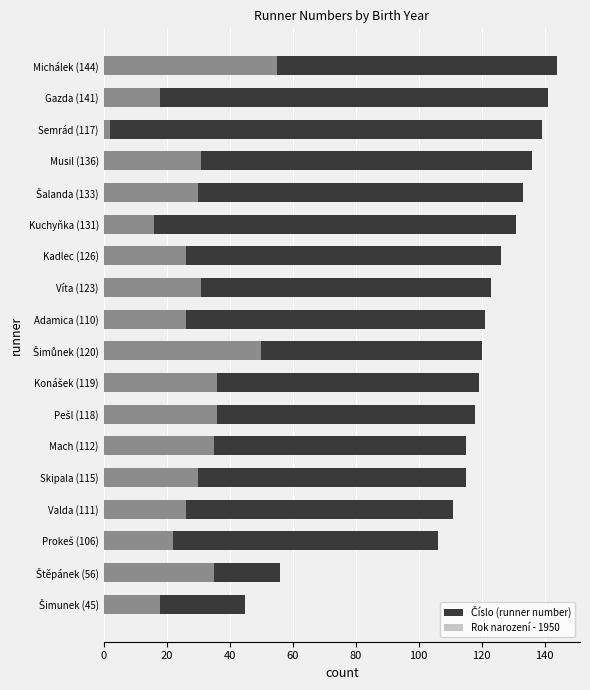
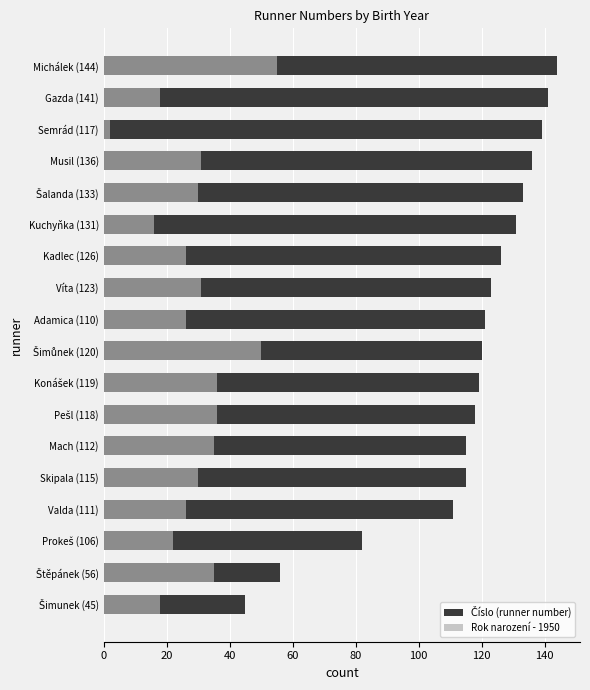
  {
    "Číslo (runner number)": {
      "Michálek (144)": 144,
      "Gazda (141)": 141,
      "Semrád (117)": 139,
      "Musil (136)": 136,
      "Šalanda (133)": 133,
      "Kuchyňka (131)": 131,
      "Kadlec (126)": 126,
      "Víta (123)": 123,
      "Adamica (110)": 121,
      "Šimůnek (120)": 120,
      "Konášek (119)": 119,
      "Pešl (118)": 118,
      "Mach (112)": 115,
      "Skipala (115)": 115,
      "Valda (111)": 111,
-     "Prokeš (106)": 106,
+     "Prokeš (106)": 82,
      "Štěpánek (56)": 56,
      "Šimunek (45)": 45
    }
  }
